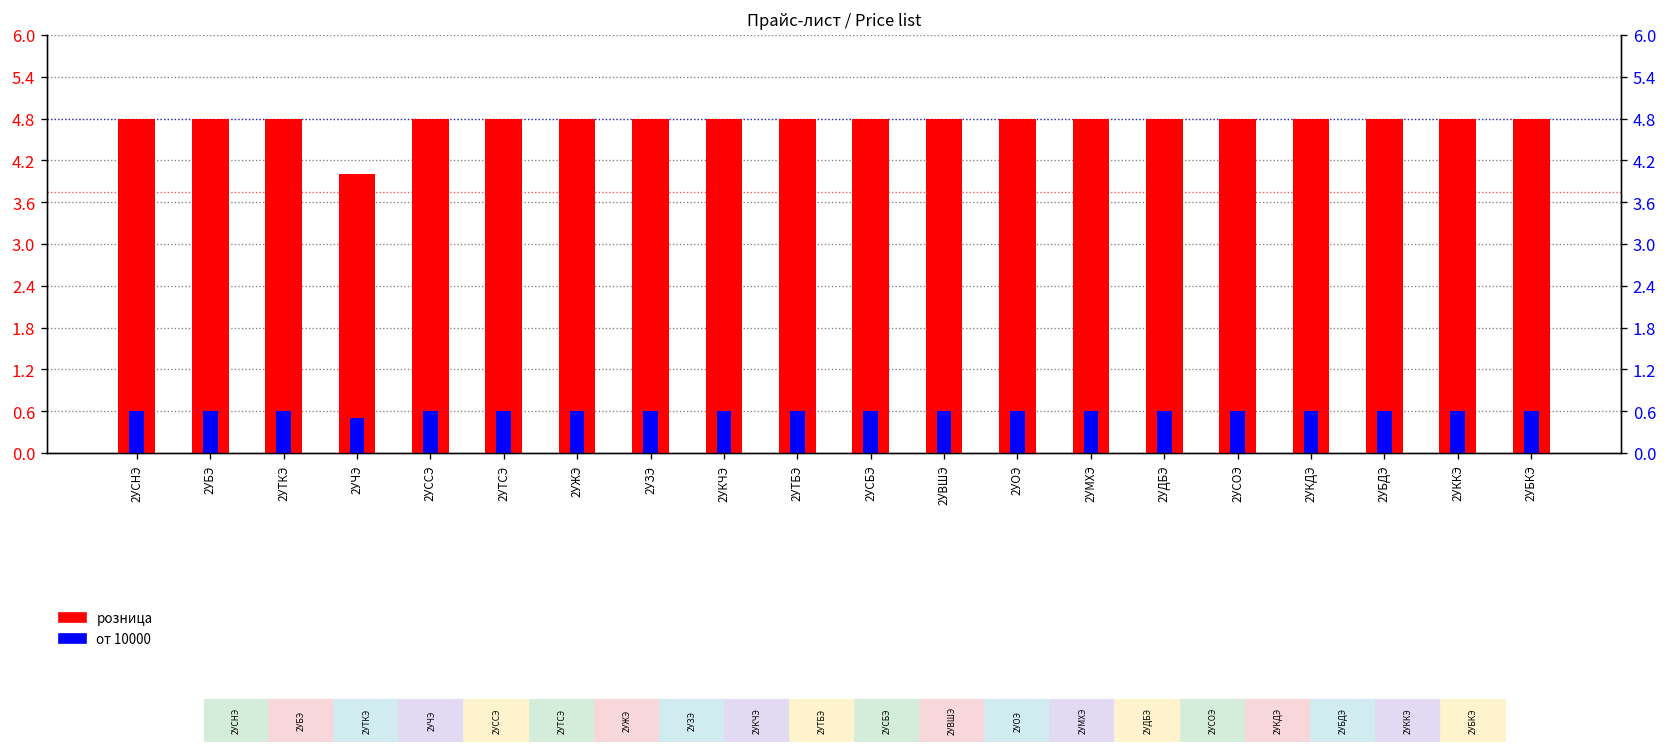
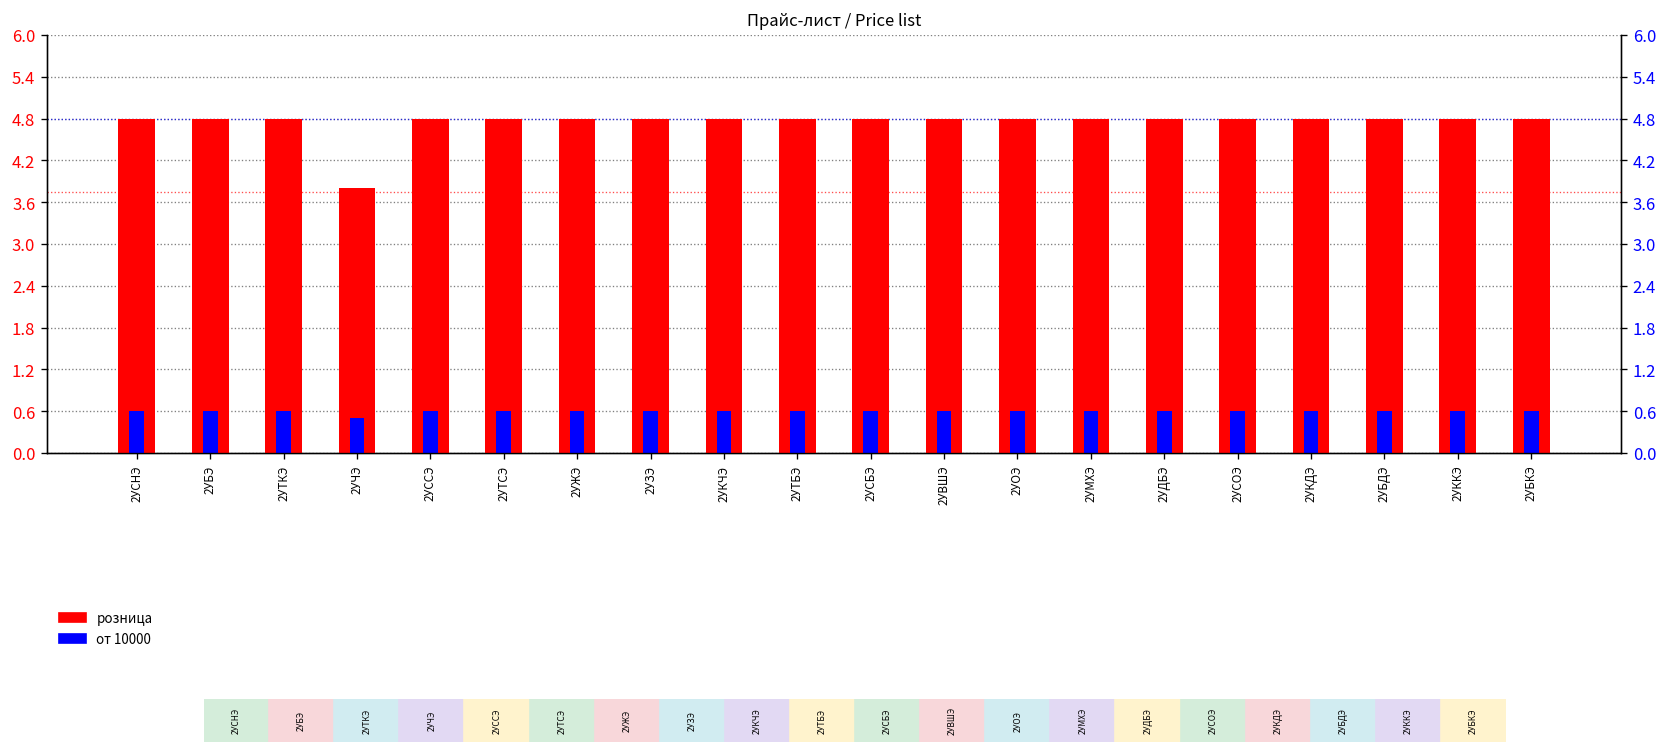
  {
    "розница": {
      "2УСНЭ": 4.8,
      "2УБЭ": 4.8,
      "2УТКЭ": 4.8,
-     "2УЧЭ": 4.0,
+     "2УЧЭ": 3.8,
      "2УССЭ": 4.8,
      "2УТСЭ": 4.8,
      "2УЖЭ": 4.8,
      "2УЗЭ": 4.8,
      "2УКЧЭ": 4.8,
      "2УТБЭ": 4.8,
      "2УСБЭ": 4.8,
      "2УВШЭ": 4.8,
      "2УОЭ": 4.8,
      "2УМХЭ": 4.8,
      "2УДБЭ": 4.8,
      "2УСОЭ": 4.8,
      "2УКДЭ": 4.8,
      "2УБДЭ": 4.8,
      "2УККЭ": 4.8,
      "2УБКЭ": 4.8
    }
  }
